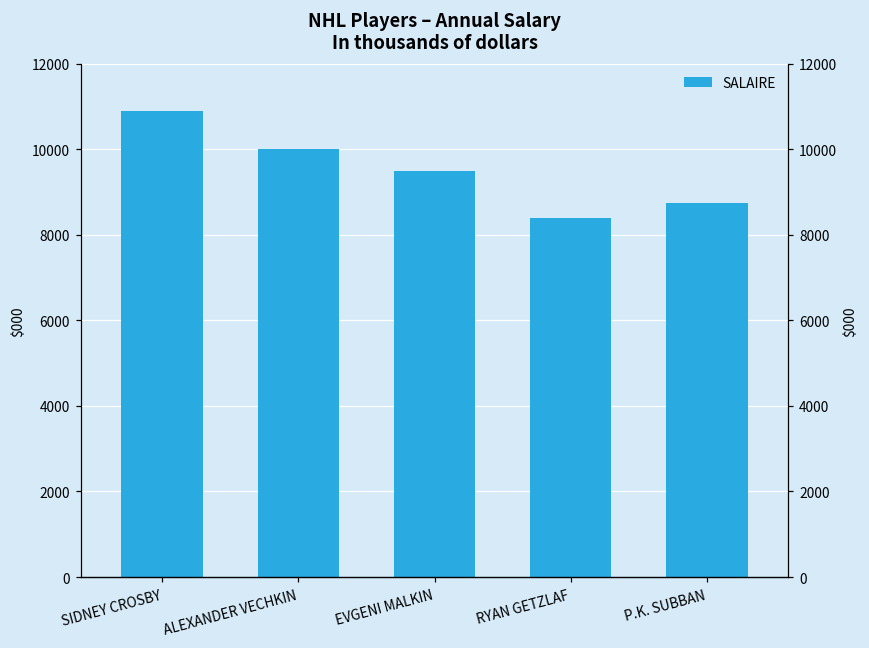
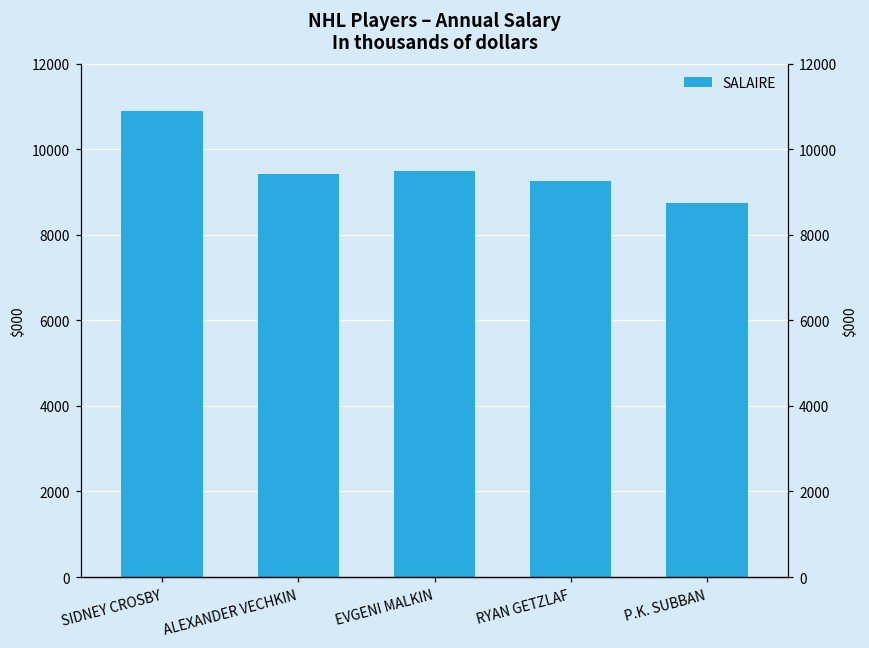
  {
    "SIDNEY CROSBY": 10900,
-   "ALEXANDER VECHKIN": 10000,
+   "ALEXANDER VECHKIN": 9400,
    "EVGENI MALKIN": 9500,
-   "RYAN GETZLAF": 8400,
+   "RYAN GETZLAF": 9300,
    "P.K. SUBBAN": 8800
  }
